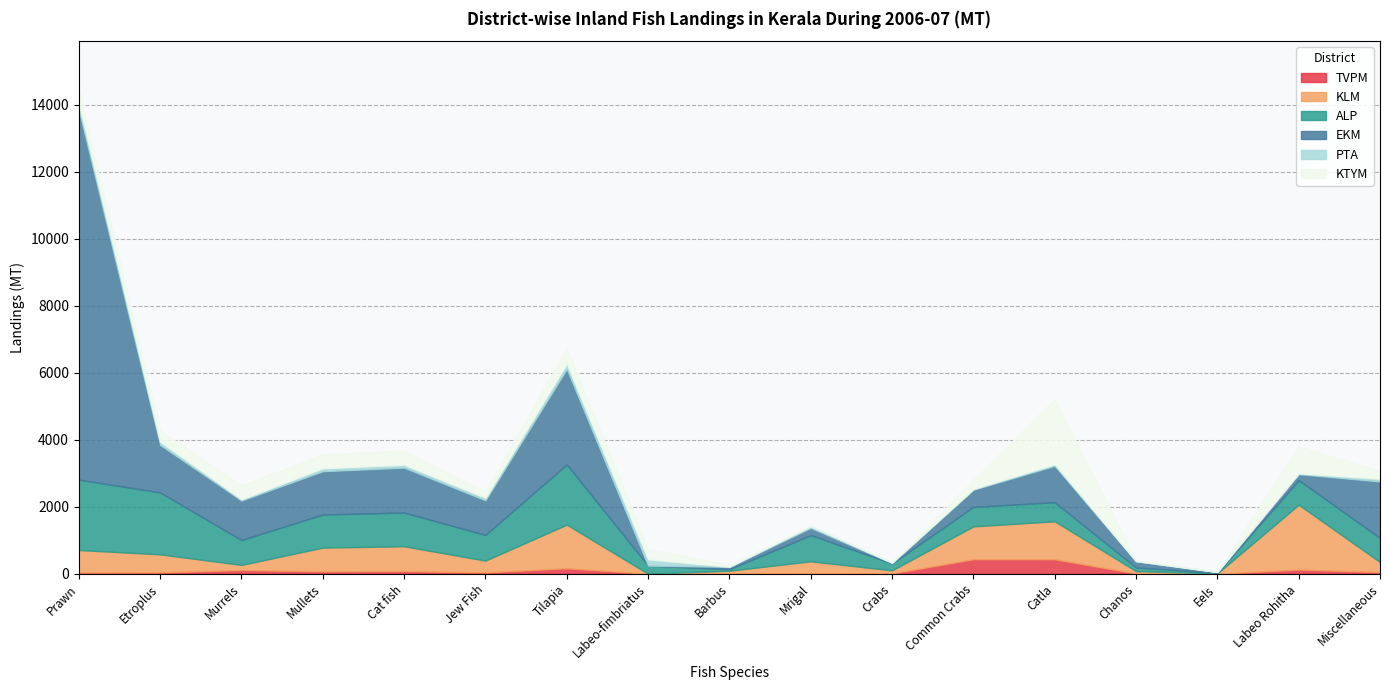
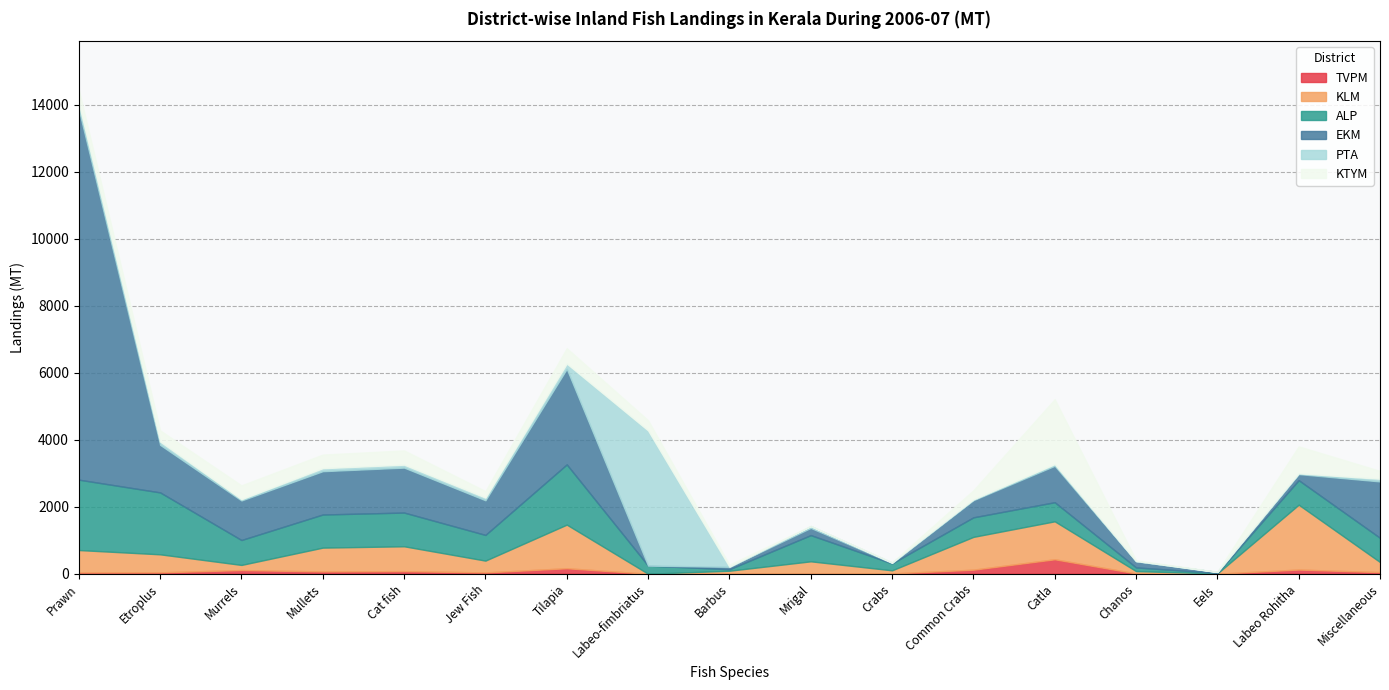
  {
    "TVPM": {
      "Murrels": 100,
      "Cat fish": 100,
      "Tilapia": 200,
      "Mrigal": 0,
-     "Common Crabs": 400,
+     "Common Crabs": 100,
      "Catla": 400,
      "Labeo Rohitha": 100
    },
    "KLM": {
      "Prawn": 700,
      "Etroplus": 500,
      "Murrels": 200,
      "Mullets": 700,
      "Cat fish": 700,
      "Jew Fish": 400,
      "Tilapia": 1300,
      "Mrigal": 400,
      "Crabs": 100,
      "Common Crabs": 1000,
      "Catla": 1100,
      "Labeo Rohitha": 1900,
      "Miscellaneous": 300
    },
    "PTA": {
      "Prawn": 200,
      "Etroplus": 100,
      "Mullets": 100,
      "Cat fish": 100,
      "Jew Fish": 100,
      "Tilapia": 200,
-     "Labeo-fimbriatus": 200,
+     "Labeo-fimbriatus": 4000,
      "Miscellaneous": 100
    },
    "KTYM": {
      "Prawn": 400,
      "Etroplus": 300,
      "Murrels": 400,
      "Mullets": 400,
      "Cat fish": 400,
      "Jew Fish": 200,
      "Tilapia": 500,
      "Labeo-fimbriatus": 300,
      "Common Crabs": 300,
      "Catla": 1900,
      "Labeo Rohitha": 800,
      "Miscellaneous": 200
    }
  }
